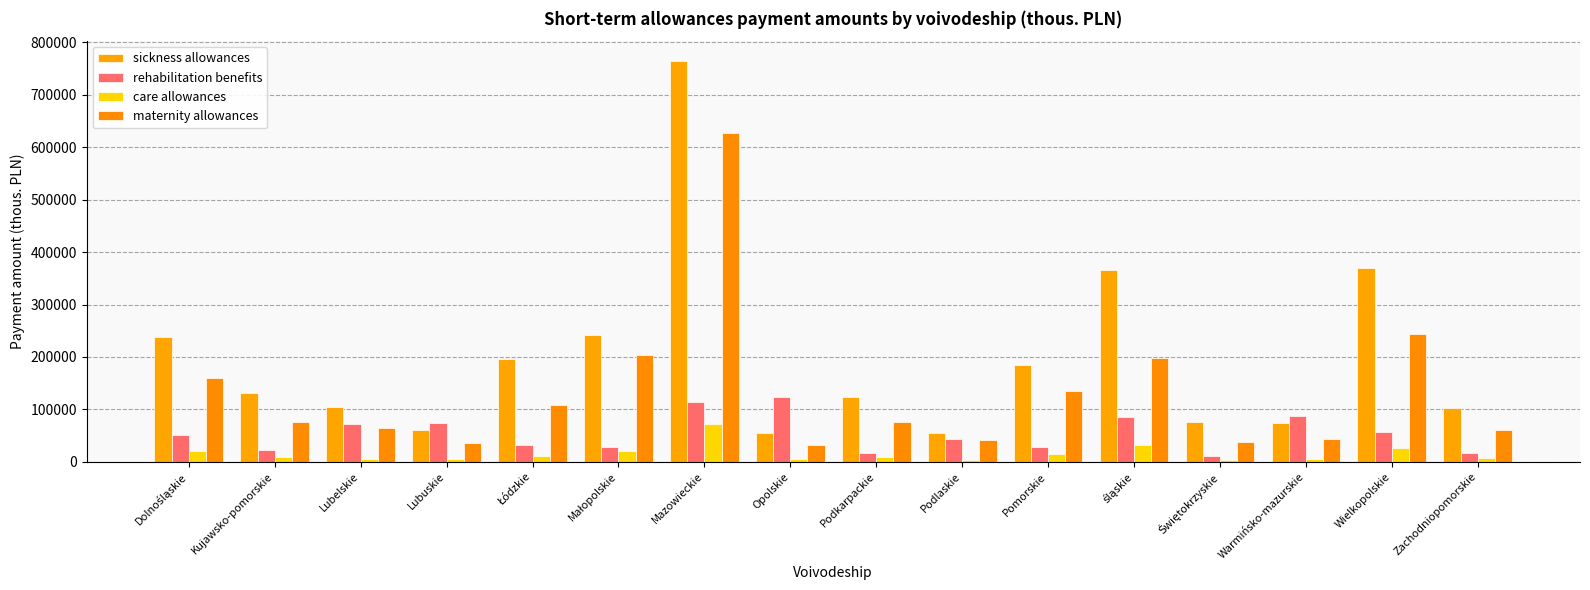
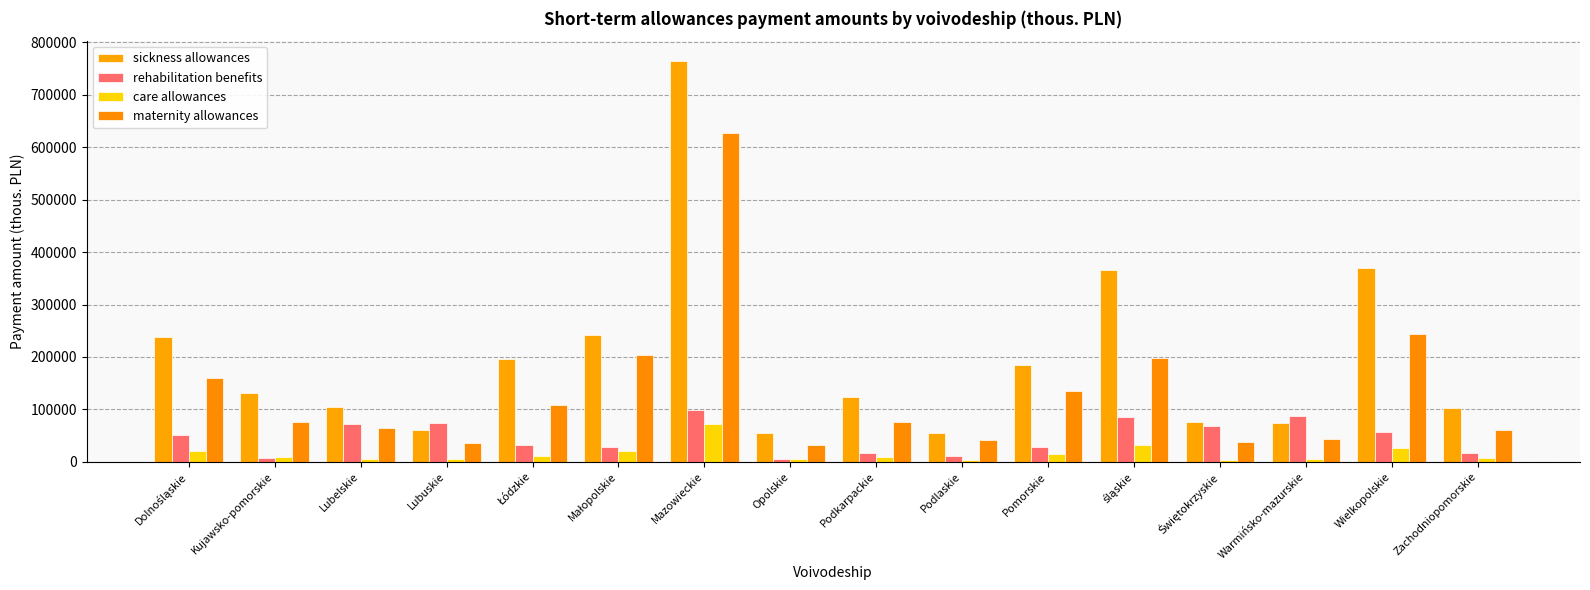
  {
    "rehabilitation benefits": {
      "Dolnośląskie": 50000,
-     "Kujawsko-pomorskie": 20000,
+     "Kujawsko-pomorskie": 10000,
      "Lubelskie": 70000,
      "Lubuskie": 70000,
      "Łódzkie": 30000,
      "Małopolskie": 30000,
-     "Mazowieckie": 110000,
-     "Opolskie": 120000,
+     "Mazowieckie": 100000,
+     "Opolskie": 10000,
      "Podkarpackie": 20000,
-     "Podlaskie": 40000,
+     "Podlaskie": 10000,
      "Pomorskie": 30000,
      "śląskie": 90000,
-     "Świętokrzyskie": 10000,
+     "Świętokrzyskie": 70000,
      "Warmińsko-mazurskie": 90000,
      "Wielkopolskie": 60000,
      "Zachodniopomorskie": 20000
    }
  }
